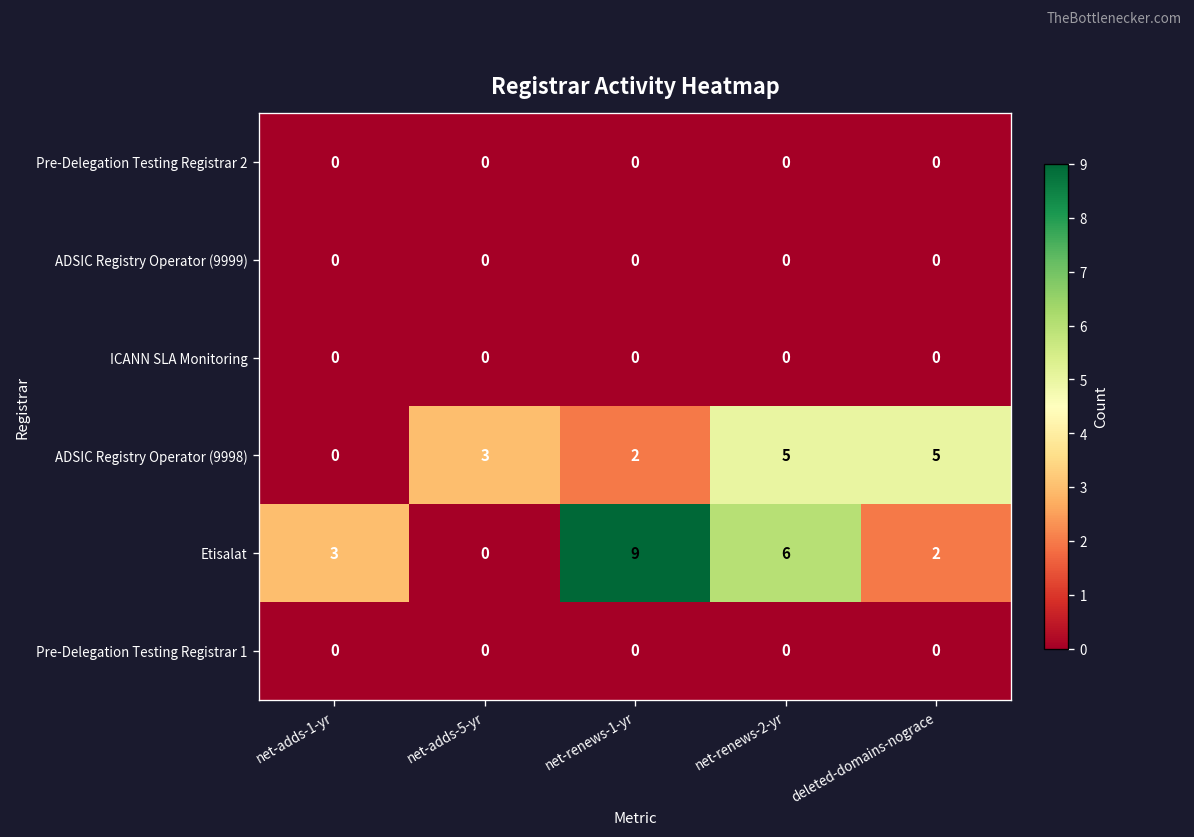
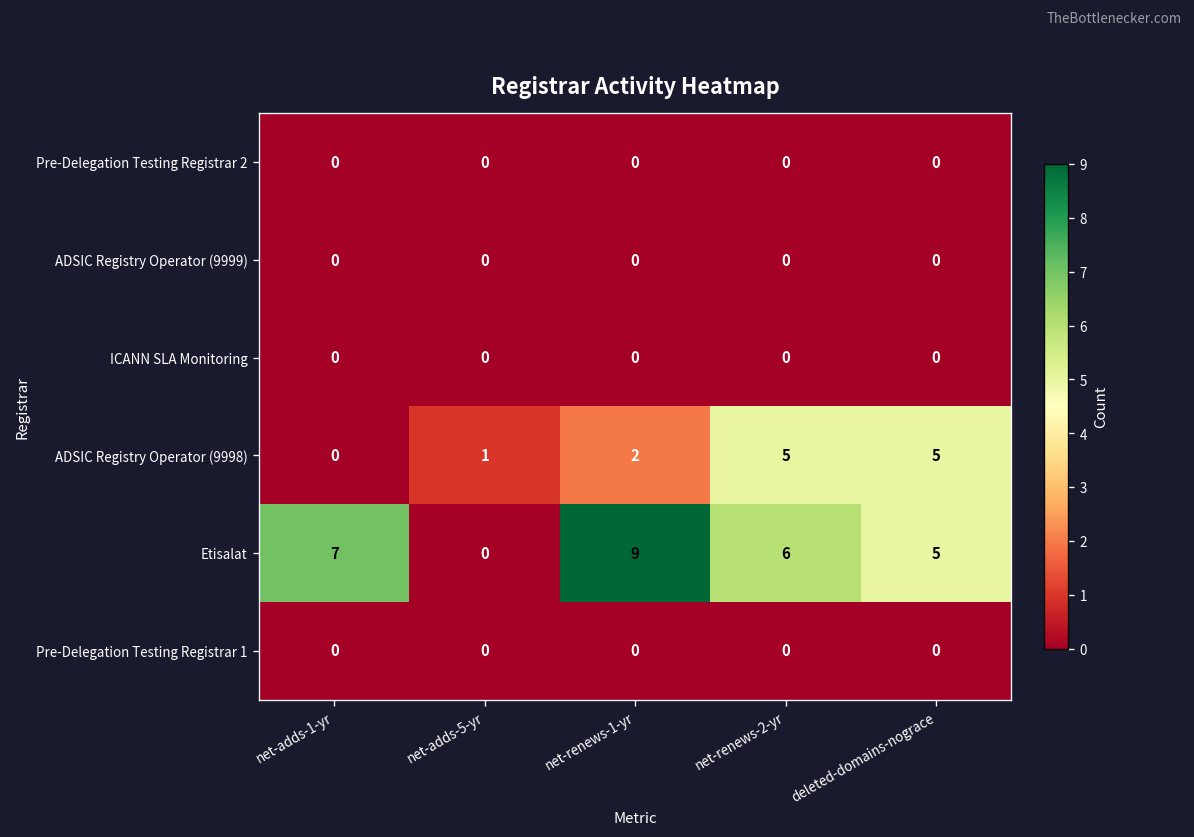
  {
    "Pre-Delegation Testing Registrar 2": {
      "net-adds-1-yr": 0,
      "net-adds-5-yr": 0,
      "net-renews-1-yr": 0,
      "net-renews-2-yr": 0,
      "deleted-domains-nograce": 0
    },
    "ADSIC Registry Operator (9999)": {
      "net-adds-1-yr": 0,
      "net-adds-5-yr": 0,
      "net-renews-1-yr": 0,
      "net-renews-2-yr": 0,
      "deleted-domains-nograce": 0
    },
    "ICANN SLA Monitoring": {
      "net-adds-1-yr": 0,
      "net-adds-5-yr": 0,
      "net-renews-1-yr": 0,
      "net-renews-2-yr": 0,
      "deleted-domains-nograce": 0
    },
    "ADSIC Registry Operator (9998)": {
      "net-adds-1-yr": 0,
-     "net-adds-5-yr": 3,
+     "net-adds-5-yr": 1,
      "net-renews-1-yr": 2,
      "net-renews-2-yr": 5,
      "deleted-domains-nograce": 5
    },
    "Etisalat": {
-     "net-adds-1-yr": 3,
+     "net-adds-1-yr": 7,
      "net-adds-5-yr": 0,
      "net-renews-1-yr": 9,
      "net-renews-2-yr": 6,
-     "deleted-domains-nograce": 2
+     "deleted-domains-nograce": 5
    },
    "Pre-Delegation Testing Registrar 1": {
      "net-adds-1-yr": 0,
      "net-adds-5-yr": 0,
      "net-renews-1-yr": 0,
      "net-renews-2-yr": 0,
      "deleted-domains-nograce": 0
    }
  }
